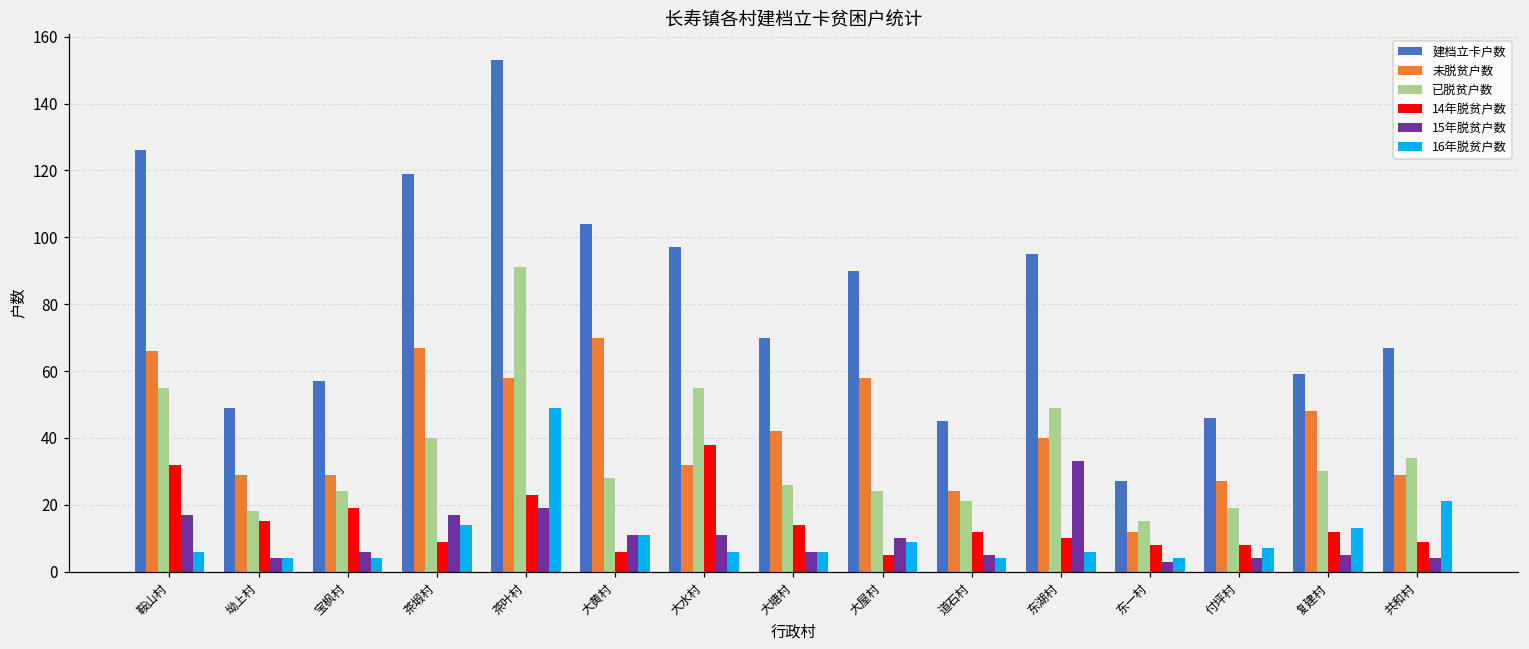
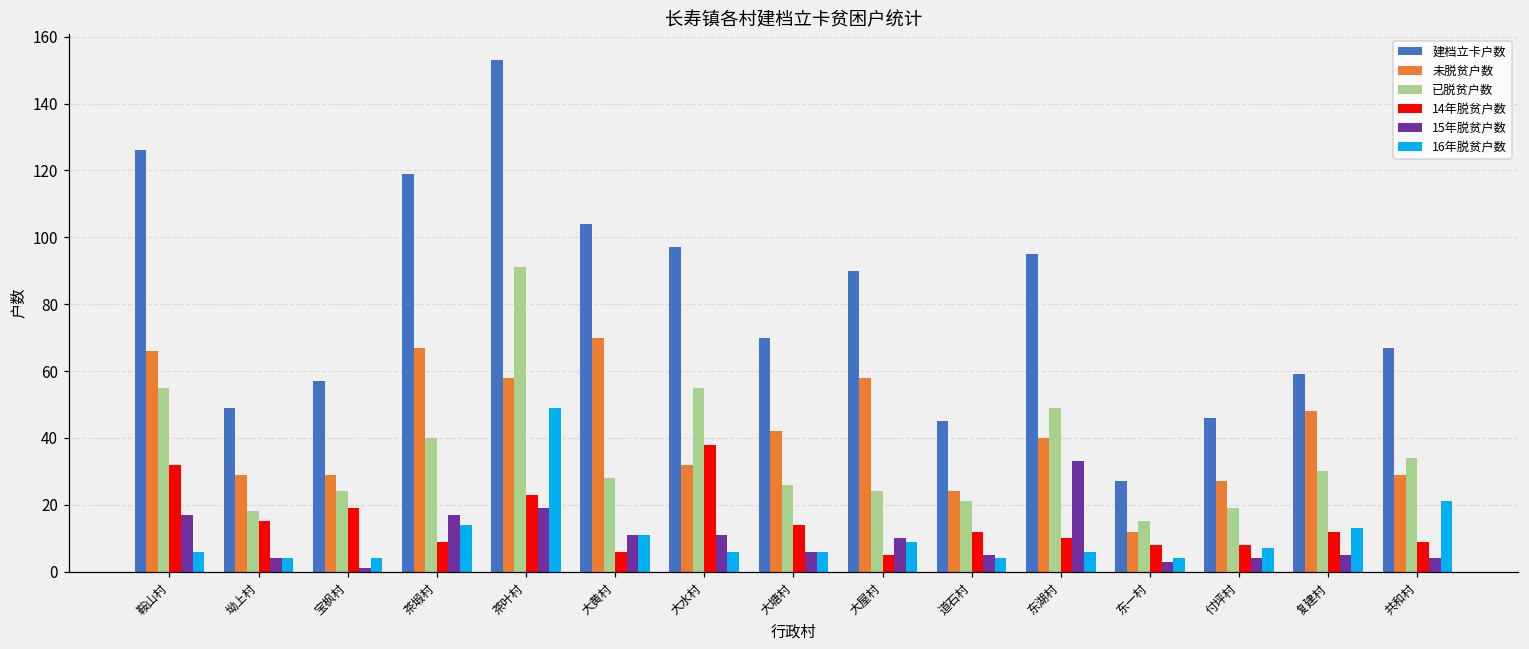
  {
    "建档立卡户数": {
      "鞍山村": 126,
      "坳上村": 49,
      "宝枫村": 57,
      "茶塅村": 119,
      "茶叶村": 153,
      "大黄村": 104,
      "大水村": 97,
      "大塘村": 70,
      "大屋村": 90,
      "道石村": 45,
      "东湖村": 95,
      "东一村": 27,
      "付坪村": 46,
      "复建村": 59,
      "共和村": 67
    },
    "未脱贫户数": {
      "鞍山村": 66,
      "坳上村": 29,
      "宝枫村": 29,
      "茶塅村": 67,
      "茶叶村": 58,
      "大黄村": 70,
      "大水村": 32,
      "大塘村": 42,
      "大屋村": 58,
      "道石村": 24,
      "东湖村": 40,
      "东一村": 12,
      "付坪村": 27,
      "复建村": 48,
      "共和村": 29
    },
    "已脱贫户数": {
      "鞍山村": 55,
      "坳上村": 18,
      "宝枫村": 24,
      "茶塅村": 40,
      "茶叶村": 91,
      "大黄村": 28,
      "大水村": 55,
      "大塘村": 26,
      "大屋村": 24,
      "道石村": 21,
      "东湖村": 49,
      "东一村": 15,
      "付坪村": 19,
      "复建村": 30,
      "共和村": 34
    },
    "14年脱贫户数": {
      "鞍山村": 32,
      "坳上村": 15,
      "宝枫村": 19,
      "茶塅村": 9,
      "茶叶村": 23,
      "大黄村": 6,
      "大水村": 38,
      "大塘村": 14,
      "大屋村": 5,
      "道石村": 12,
      "东湖村": 10,
      "东一村": 8,
      "付坪村": 8,
      "复建村": 12,
      "共和村": 9
    },
    "15年脱贫户数": {
      "鞍山村": 17,
      "坳上村": 4,
-     "宝枫村": 6,
+     "宝枫村": 1,
      "茶塅村": 17,
      "茶叶村": 19,
      "大黄村": 11,
      "大水村": 11,
      "大塘村": 6,
      "大屋村": 10,
      "道石村": 5,
      "东湖村": 33,
      "东一村": 3,
      "付坪村": 4,
      "复建村": 5,
      "共和村": 4
    },
    "16年脱贫户数": {
      "鞍山村": 6,
      "坳上村": 4,
      "宝枫村": 4,
      "茶塅村": 14,
      "茶叶村": 49,
      "大黄村": 11,
      "大水村": 6,
      "大塘村": 6,
      "大屋村": 9,
      "道石村": 4,
      "东湖村": 6,
      "东一村": 4,
      "付坪村": 7,
      "复建村": 13,
      "共和村": 21
    }
  }
